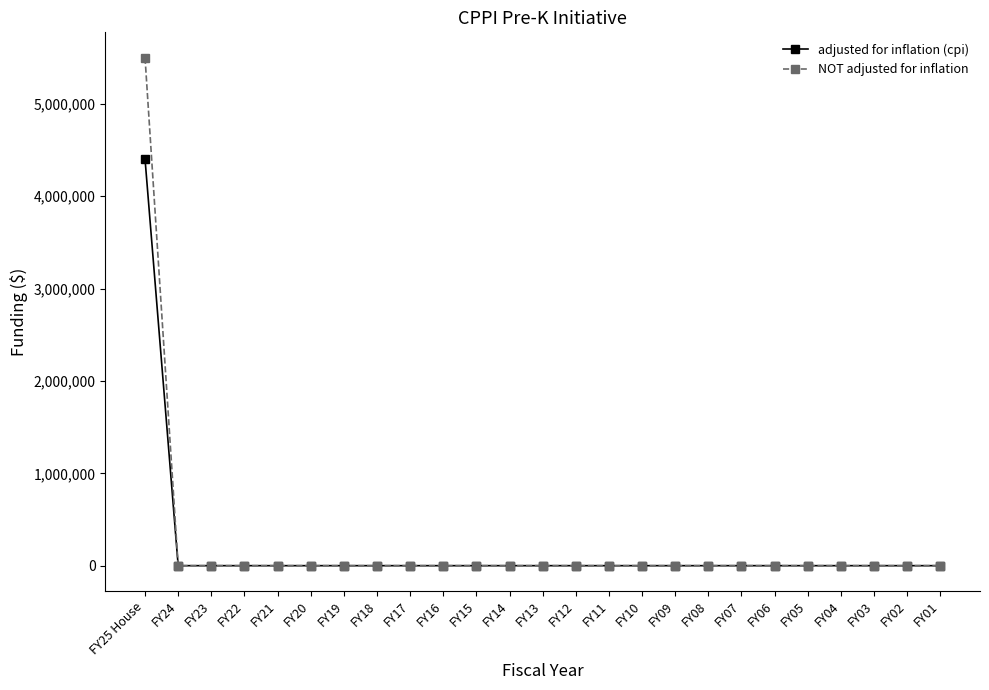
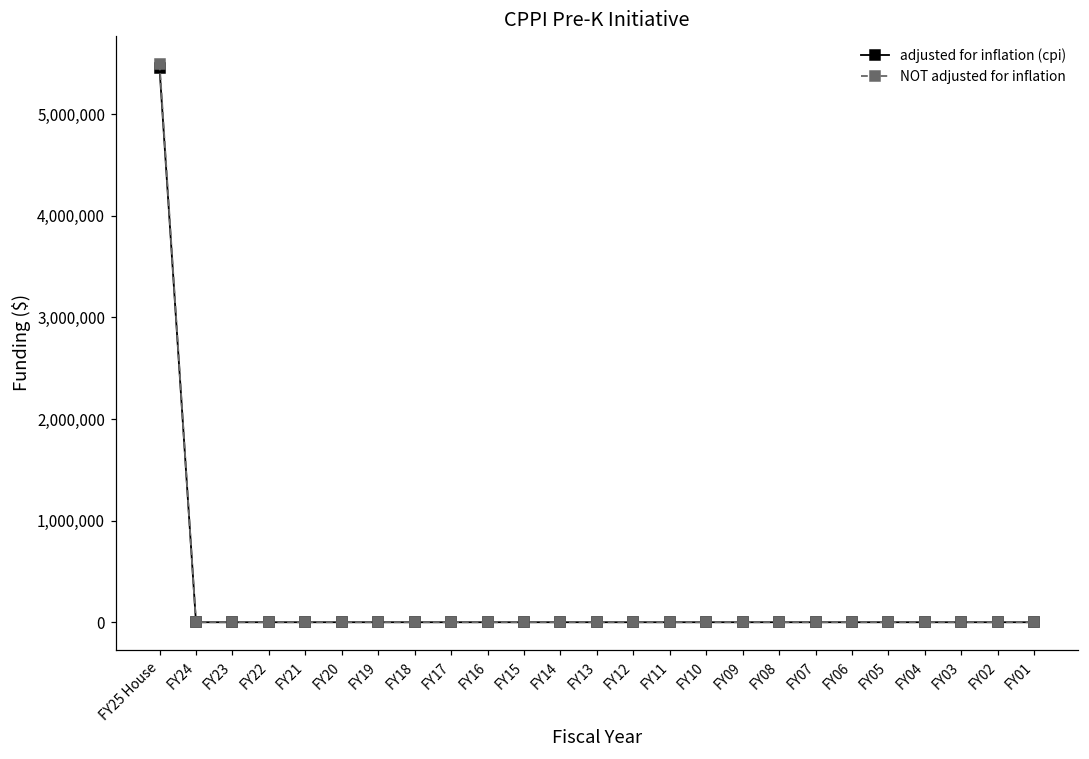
  {
    "adjusted for inflation (cpi)": {
-     "FY25 House": "4,400,000"
+     "FY25 House": "5,500,000"
    },
    "NOT adjusted for inflation": {
      "FY25 House": "5,500,000"
    }
  }
